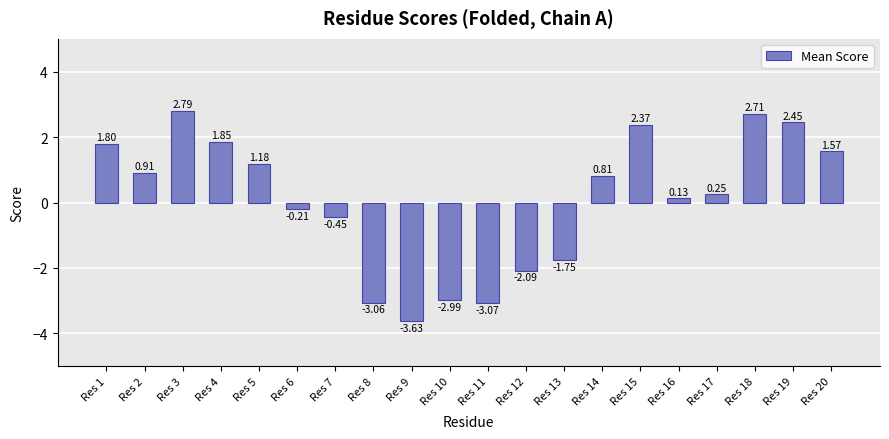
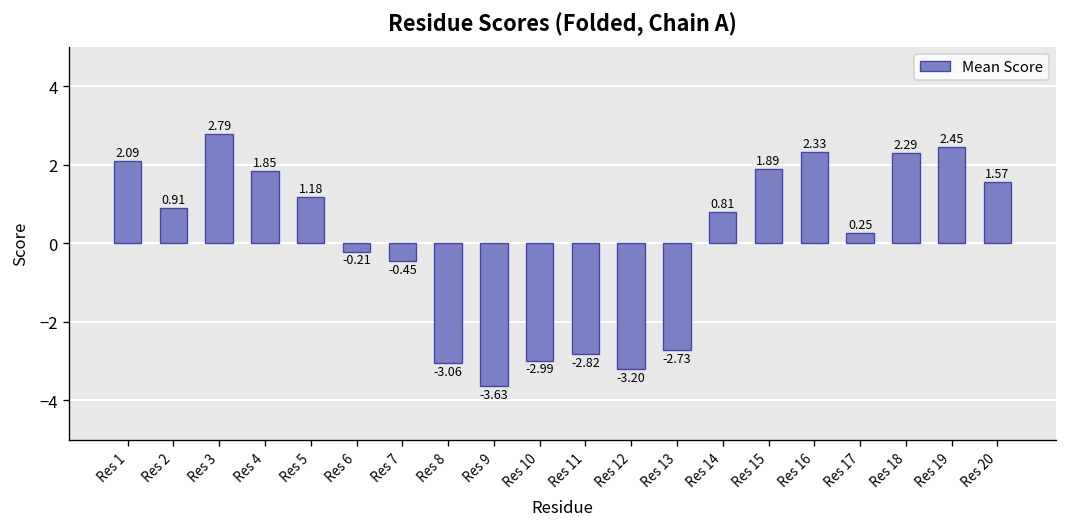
  {
-   "Res 1": 1.80,
+   "Res 1": 2.09,
    "Res 2": 0.91,
    "Res 3": 2.79,
    "Res 4": 1.85,
    "Res 5": 1.18,
    "Res 6": -0.21,
    "Res 7": -0.45,
    "Res 8": -3.06,
    "Res 9": -3.63,
    "Res 10": -2.99,
-   "Res 11": -3.07,
-   "Res 12": -2.09,
-   "Res 13": -1.75,
+   "Res 11": -2.82,
+   "Res 12": -3.20,
+   "Res 13": -2.73,
    "Res 14": 0.81,
-   "Res 15": 2.37,
-   "Res 16": 0.13,
+   "Res 15": 1.89,
+   "Res 16": 2.33,
    "Res 17": 0.25,
-   "Res 18": 2.71,
+   "Res 18": 2.29,
    "Res 19": 2.45,
    "Res 20": 1.57
  }
